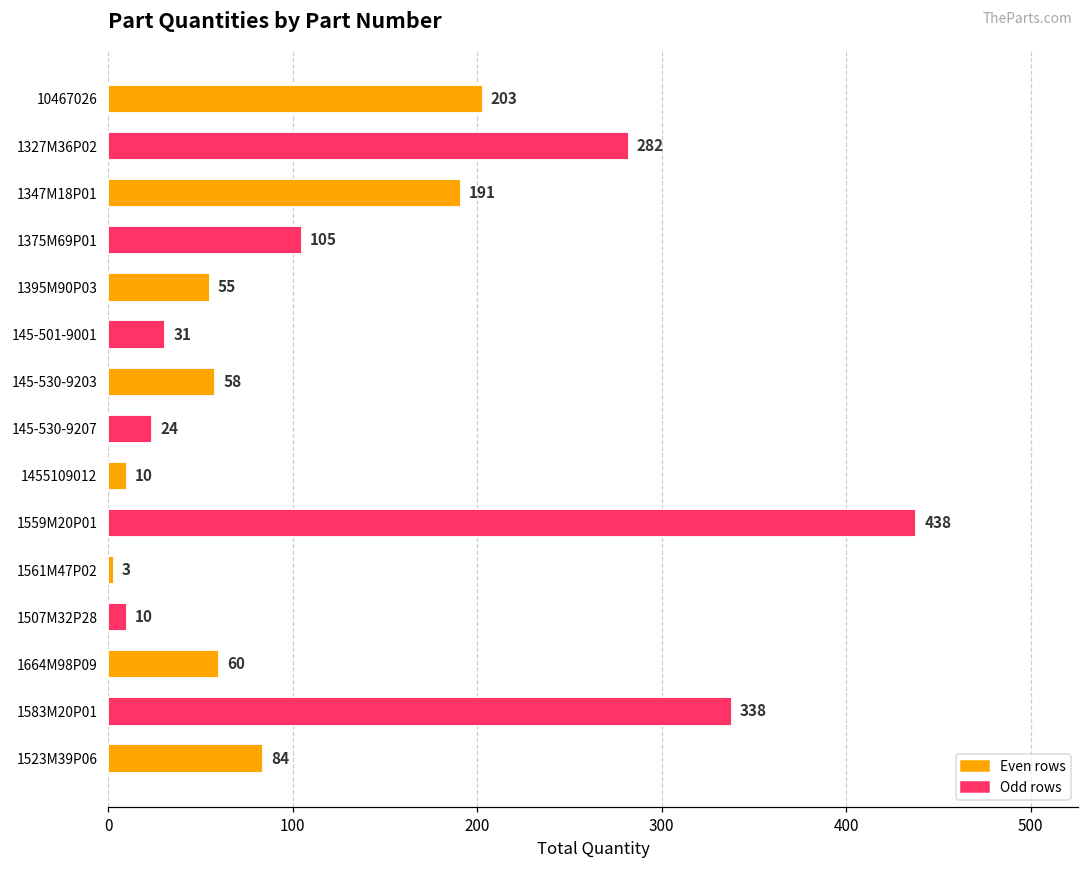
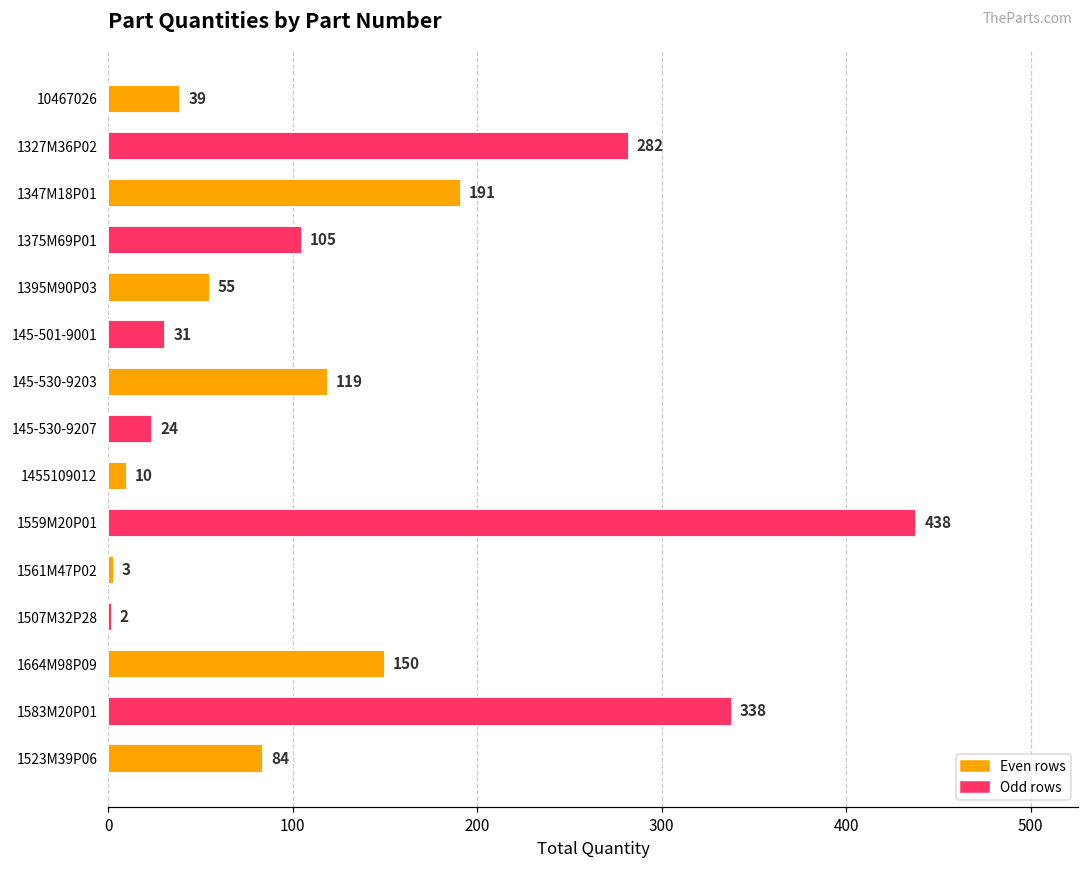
  {
-   "10467026": 203,
+   "10467026": 39,
    "1327M36P02": 282,
    "1347M18P01": 191,
    "1375M69P01": 105,
    "1395M90P03": 55,
    "145-501-9001": 31,
-   "145-530-9203": 58,
+   "145-530-9203": 119,
    "145-530-9207": 24,
    "1455109012": 10,
    "1559M20P01": 438,
    "1561M47P02": 3,
-   "1507M32P28": 10,
-   "1664M98P09": 60,
+   "1507M32P28": 2,
+   "1664M98P09": 150,
    "1583M20P01": 338,
    "1523M39P06": 84
  }
